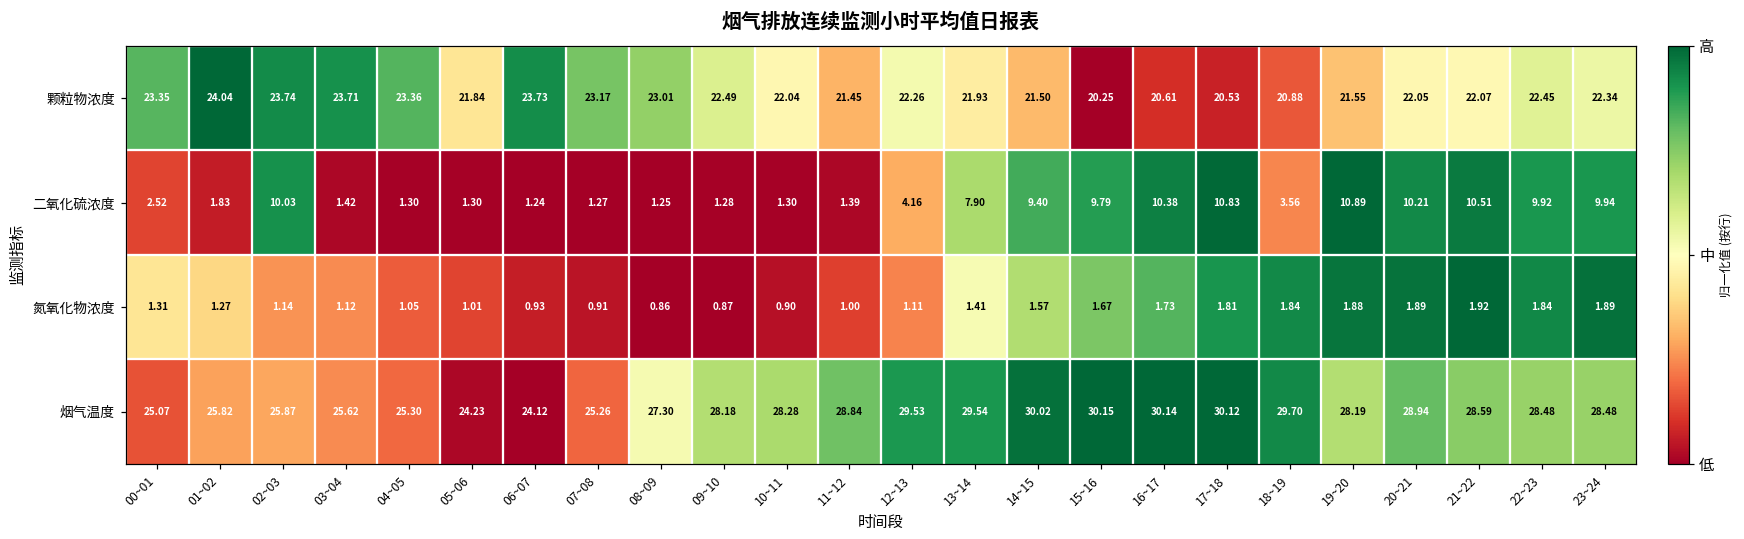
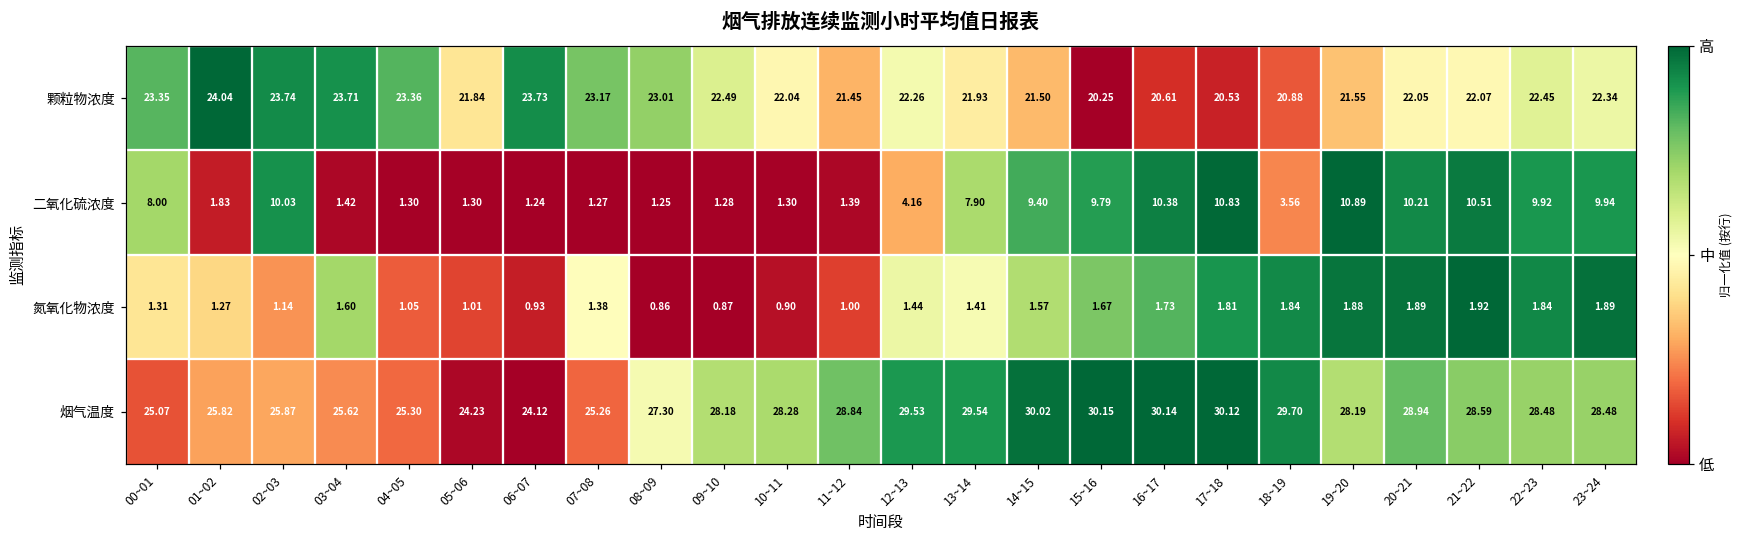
  {
    "颗粒物浓度": {
      "00~01": 23.35,
      "01~02": 24.04,
      "02~03": 23.74,
      "03~04": 23.71,
      "04~05": 23.36,
      "05~06": 21.84,
      "06~07": 23.73,
      "07~08": 23.17,
      "08~09": 23.01,
      "09~10": 22.49,
      "10~11": 22.04,
      "11~12": 21.45,
      "12~13": 22.26,
      "13~14": 21.93,
      "14~15": 21.50,
      "15~16": 20.25,
      "16~17": 20.61,
      "17~18": 20.53,
      "18~19": 20.88,
      "19~20": 21.55,
      "20~21": 22.05,
      "21~22": 22.07,
      "22~23": 22.45,
      "23~24": 22.34
    },
    "二氧化硫浓度": {
-     "00~01": 2.52,
+     "00~01": 8.00,
      "01~02": 1.83,
      "02~03": 10.03,
      "03~04": 1.42,
      "04~05": 1.30,
      "05~06": 1.30,
      "06~07": 1.24,
      "07~08": 1.27,
      "08~09": 1.25,
      "09~10": 1.28,
      "10~11": 1.30,
      "11~12": 1.39,
      "12~13": 4.16,
      "13~14": 7.90,
      "14~15": 9.40,
      "15~16": 9.79,
      "16~17": 10.38,
      "17~18": 10.83,
      "18~19": 3.56,
      "19~20": 10.89,
      "20~21": 10.21,
      "21~22": 10.51,
      "22~23": 9.92,
      "23~24": 9.94
    },
    "氮氧化物浓度": {
      "00~01": 1.31,
      "01~02": 1.27,
      "02~03": 1.14,
-     "03~04": 1.12,
+     "03~04": 1.60,
      "04~05": 1.05,
      "05~06": 1.01,
      "06~07": 0.93,
-     "07~08": 0.91,
+     "07~08": 1.38,
      "08~09": 0.86,
      "09~10": 0.87,
      "10~11": 0.90,
      "11~12": 1.00,
-     "12~13": 1.11,
+     "12~13": 1.44,
      "13~14": 1.41,
      "14~15": 1.57,
      "15~16": 1.67,
      "16~17": 1.73,
      "17~18": 1.81,
      "18~19": 1.84,
      "19~20": 1.88,
      "20~21": 1.89,
      "21~22": 1.92,
      "22~23": 1.84,
      "23~24": 1.89
    },
    "烟气温度": {
      "00~01": 25.07,
      "01~02": 25.82,
      "02~03": 25.87,
      "03~04": 25.62,
      "04~05": 25.30,
      "05~06": 24.23,
      "06~07": 24.12,
      "07~08": 25.26,
      "08~09": 27.30,
      "09~10": 28.18,
      "10~11": 28.28,
      "11~12": 28.84,
      "12~13": 29.53,
      "13~14": 29.54,
      "14~15": 30.02,
      "15~16": 30.15,
      "16~17": 30.14,
      "17~18": 30.12,
      "18~19": 29.70,
      "19~20": 28.19,
      "20~21": 28.94,
      "21~22": 28.59,
      "22~23": 28.48,
      "23~24": 28.48
    }
  }
